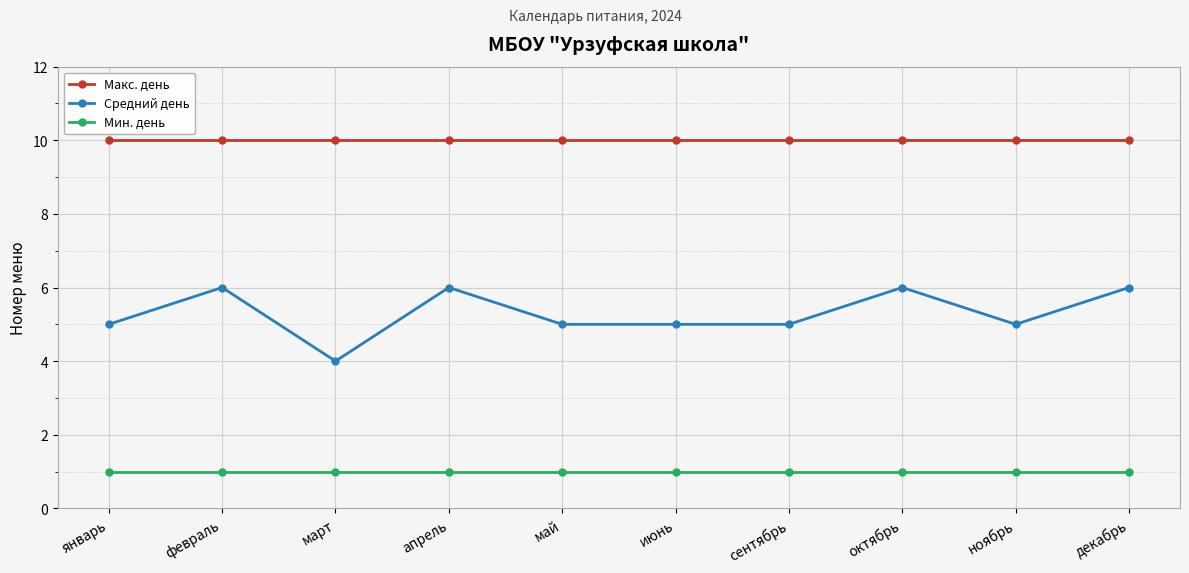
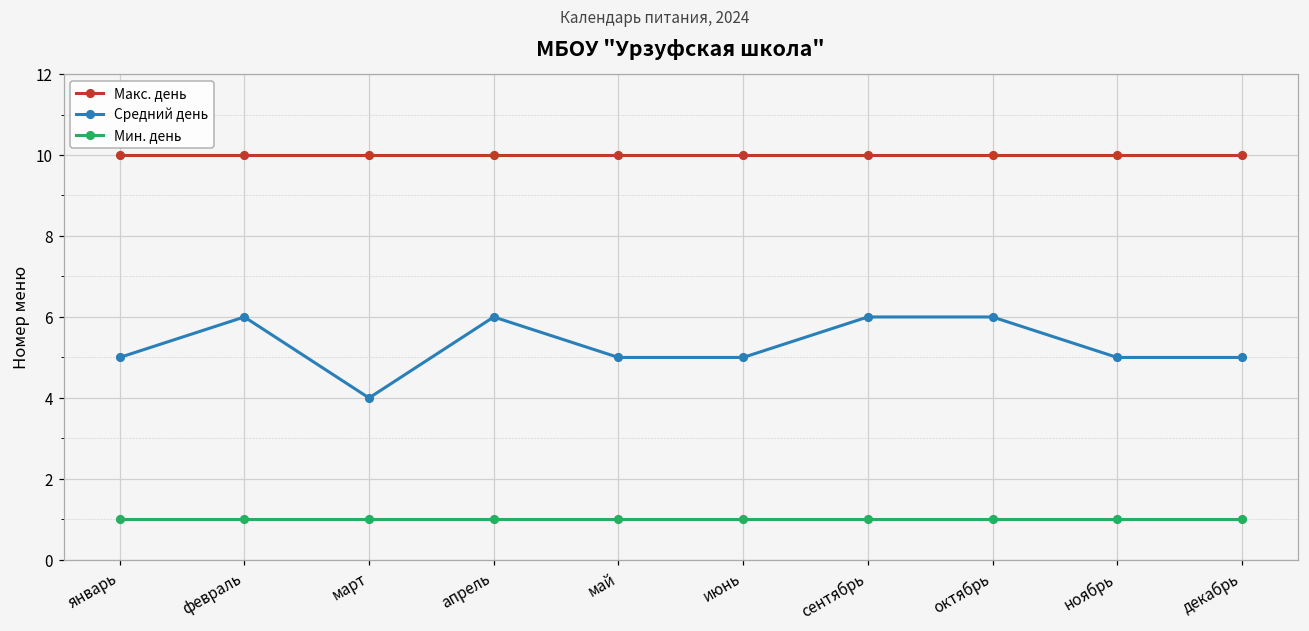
  {
    "Макс. день": {
      "январь": 10,
      "февраль": 10,
      "март": 10,
      "апрель": 10,
      "май": 10,
      "июнь": 10,
      "сентябрь": 10,
      "октябрь": 10,
      "ноябрь": 10,
      "декабрь": 10
    },
    "Средний день": {
      "январь": 5,
      "февраль": 6,
      "март": 4,
      "апрель": 6,
      "май": 5,
      "июнь": 5,
-     "сентябрь": 5,
+     "сентябрь": 6,
      "октябрь": 6,
      "ноябрь": 5,
-     "декабрь": 6
+     "декабрь": 5
    },
    "Мин. день": {
      "январь": 1,
      "февраль": 1,
      "март": 1,
      "апрель": 1,
      "май": 1,
      "июнь": 1,
      "сентябрь": 1,
      "октябрь": 1,
      "ноябрь": 1,
      "декабрь": 1
    }
  }
